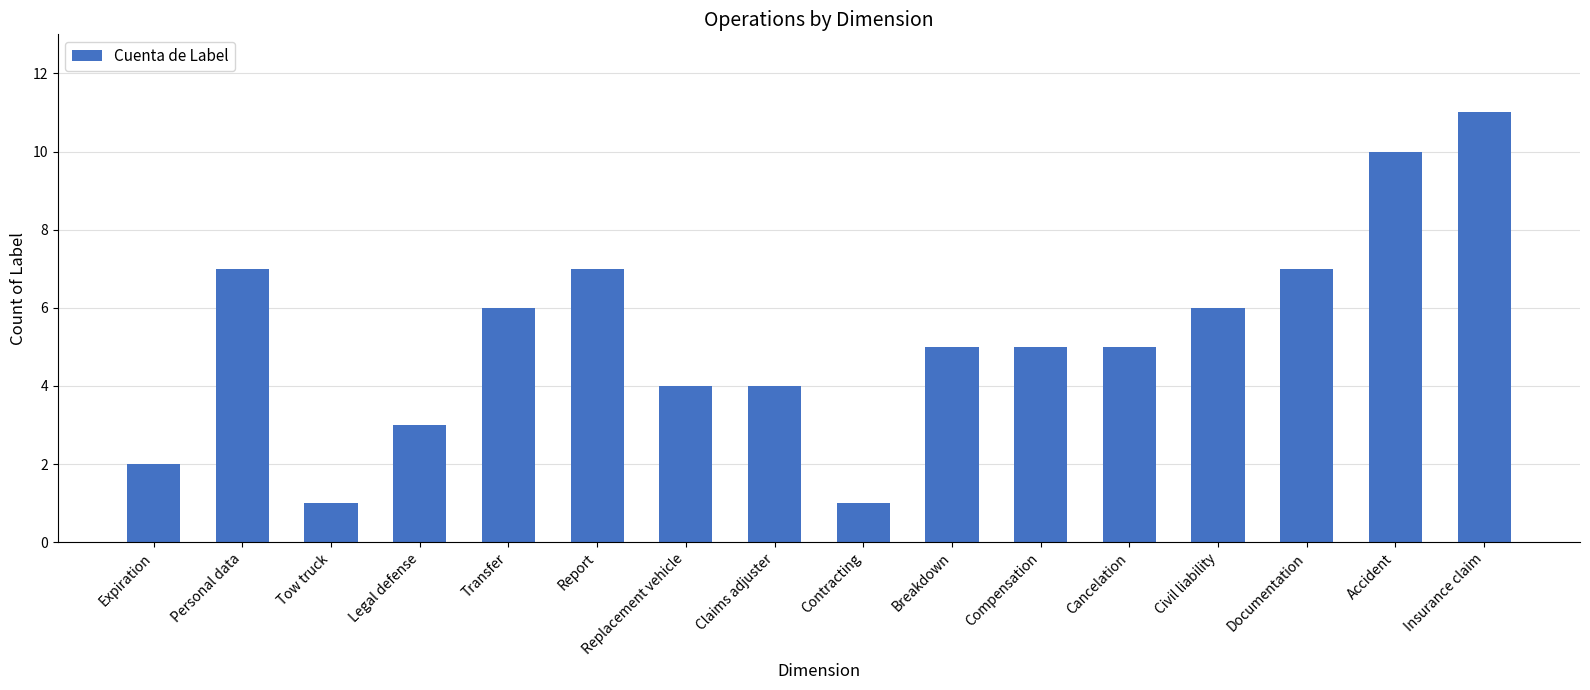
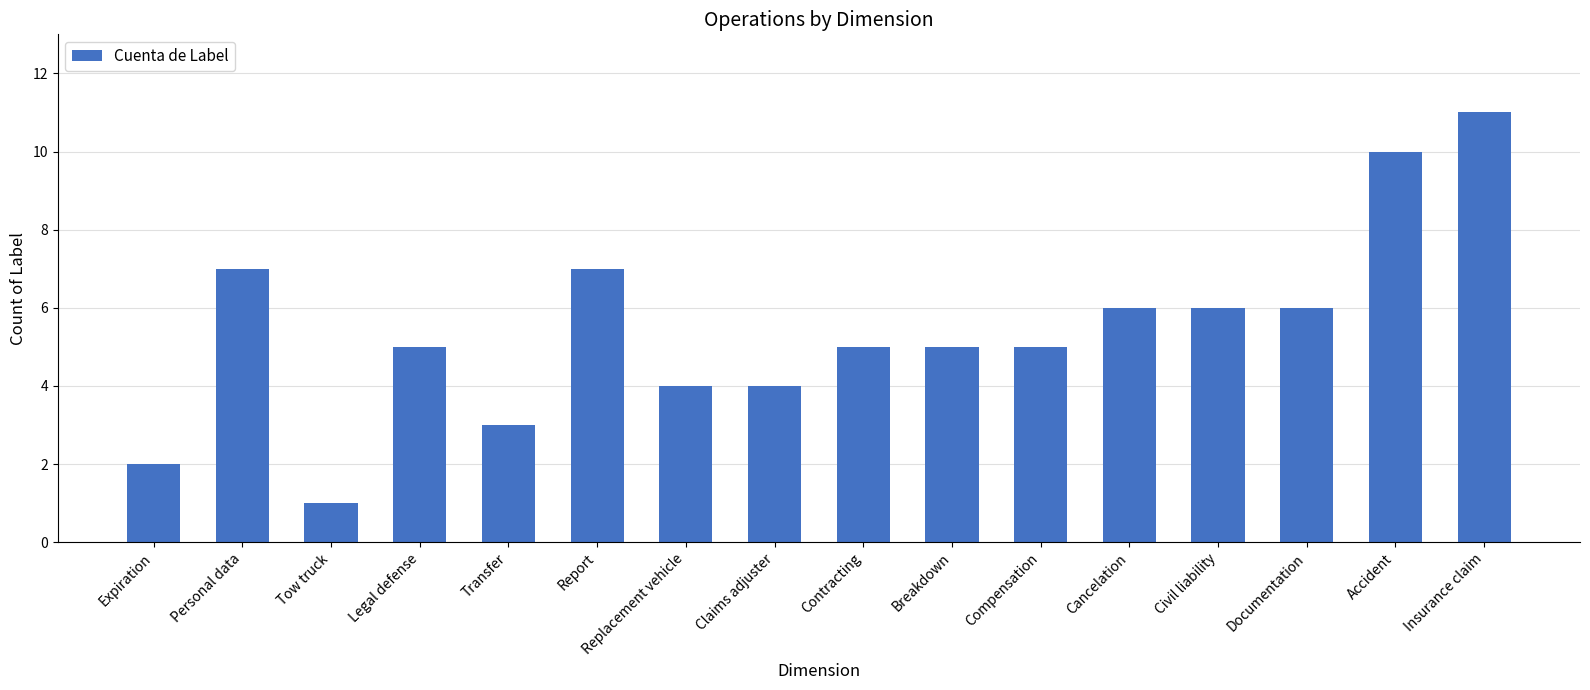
  {
    "Expiration": 2,
    "Personal data": 7,
    "Tow truck": 1,
-   "Legal defense": 3,
-   "Transfer": 6,
+   "Legal defense": 5,
+   "Transfer": 3,
    "Report": 7,
    "Replacement vehicle": 4,
    "Claims adjuster": 4,
-   "Contracting": 1,
+   "Contracting": 5,
    "Breakdown": 5,
    "Compensation": 5,
-   "Cancelation": 5,
+   "Cancelation": 6,
    "Civil liability": 6,
-   "Documentation": 7,
+   "Documentation": 6,
    "Accident": 10,
    "Insurance claim": 11
  }
